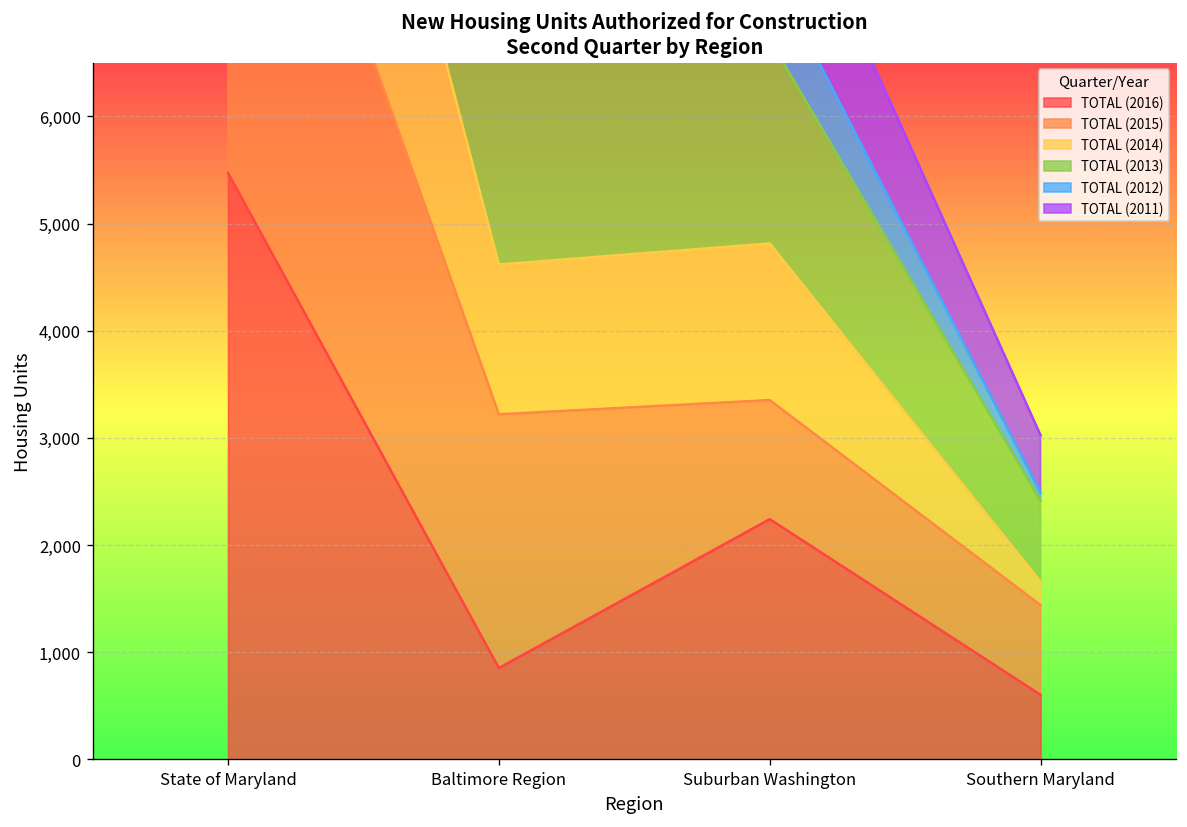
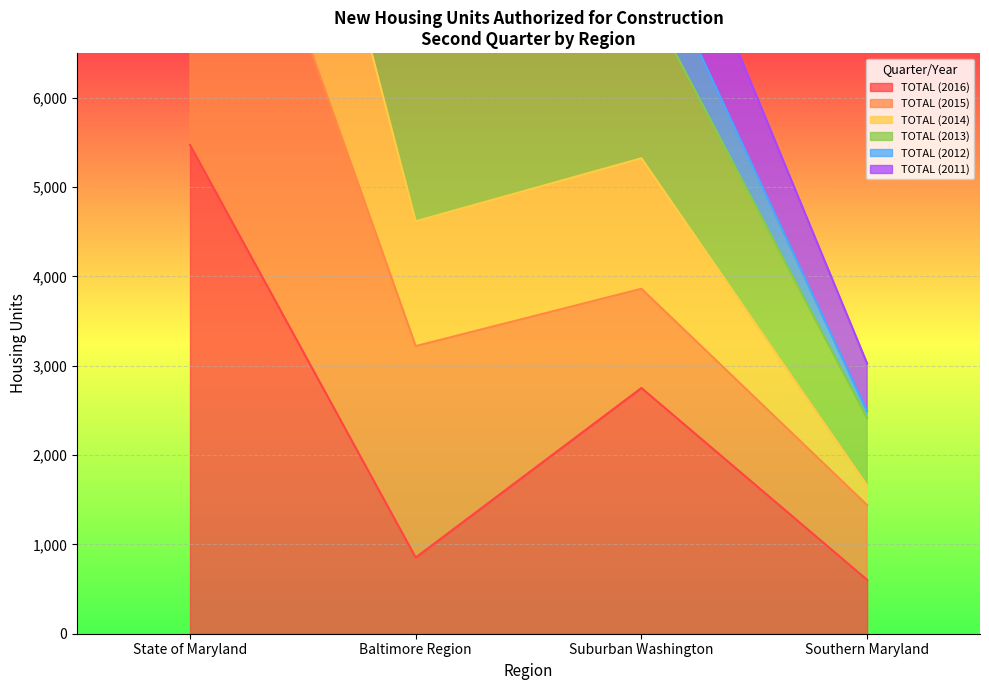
  {
    "TOTAL (2016)": {
      "State of Maryland": "5,500",
      "Baltimore Region": "900",
-     "Suburban Washington": "2,200",
+     "Suburban Washington": "2,800",
      "Southern Maryland": "600"
    },
    "TOTAL (2015)": {
      "Baltimore Region": "2,400",
      "Suburban Washington": "1,100",
      "Southern Maryland": "800"
    },
    "TOTAL (2014)": {
      "Baltimore Region": "1,400",
      "Suburban Washington": "1,500",
      "Southern Maryland": "200"
    },
    "TOTAL (2013)": {
      "Southern Maryland": "800"
    },
    "TOTAL (2012)": {
      "Southern Maryland": "100"
    },
    "TOTAL (2011)": {
      "Southern Maryland": "500"
    }
  }
